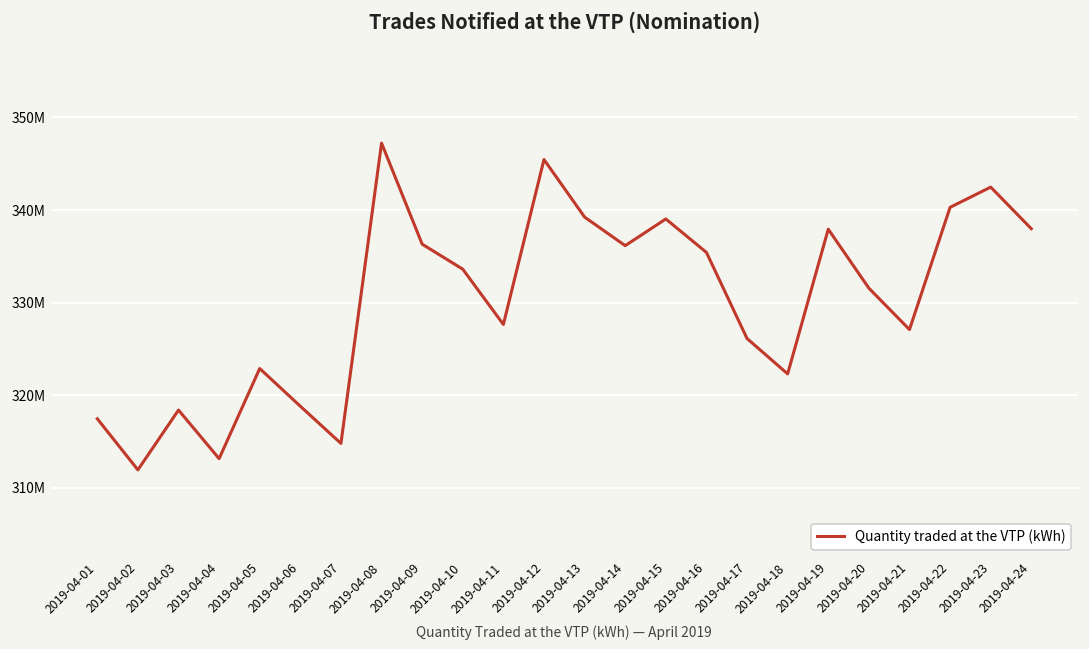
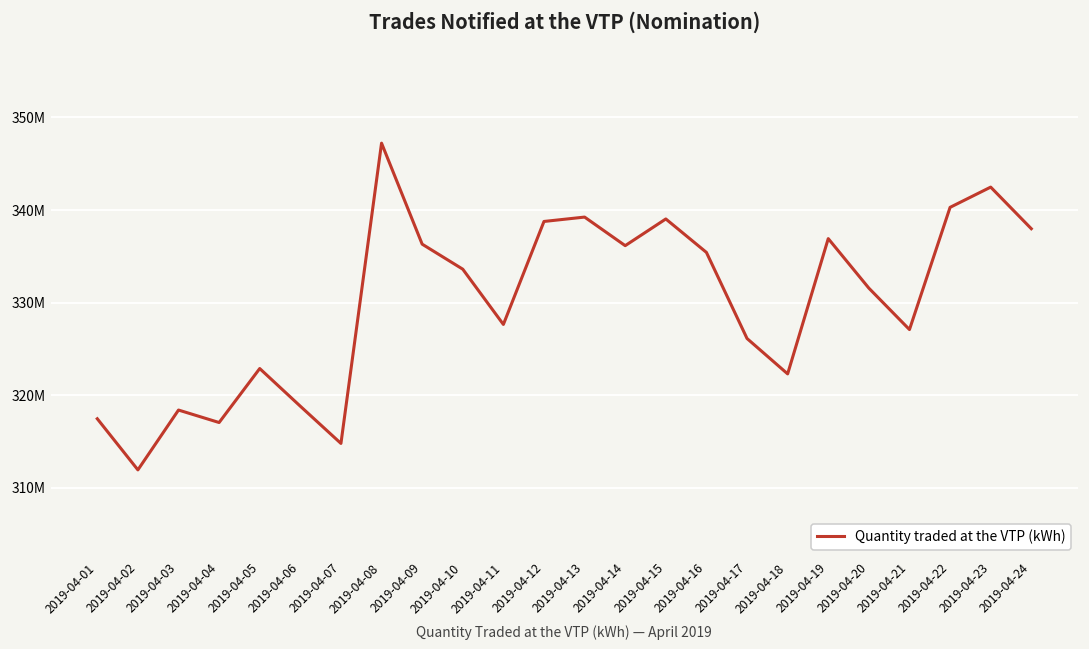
  {
    "2019-04-01": 317000000,
    "2019-04-02": 312000000,
    "2019-04-03": 318000000,
-   "2019-04-04": 313000000,
+   "2019-04-04": 317000000,
    "2019-04-05": 323000000,
    "2019-04-06": 319000000,
    "2019-04-07": 315000000,
    "2019-04-08": 347000000,
    "2019-04-09": 336000000,
    "2019-04-10": 334000000,
    "2019-04-11": 328000000,
-   "2019-04-12": 345000000,
+   "2019-04-12": 339000000,
    "2019-04-13": 339000000,
    "2019-04-14": 336000000,
    "2019-04-15": 339000000,
    "2019-04-16": 335000000,
    "2019-04-17": 326000000,
    "2019-04-18": 322000000,
-   "2019-04-19": 338000000,
+   "2019-04-19": 337000000,
    "2019-04-20": 332000000,
    "2019-04-21": 327000000,
    "2019-04-22": 340000000,
    "2019-04-23": 342000000,
    "2019-04-24": 338000000
  }
